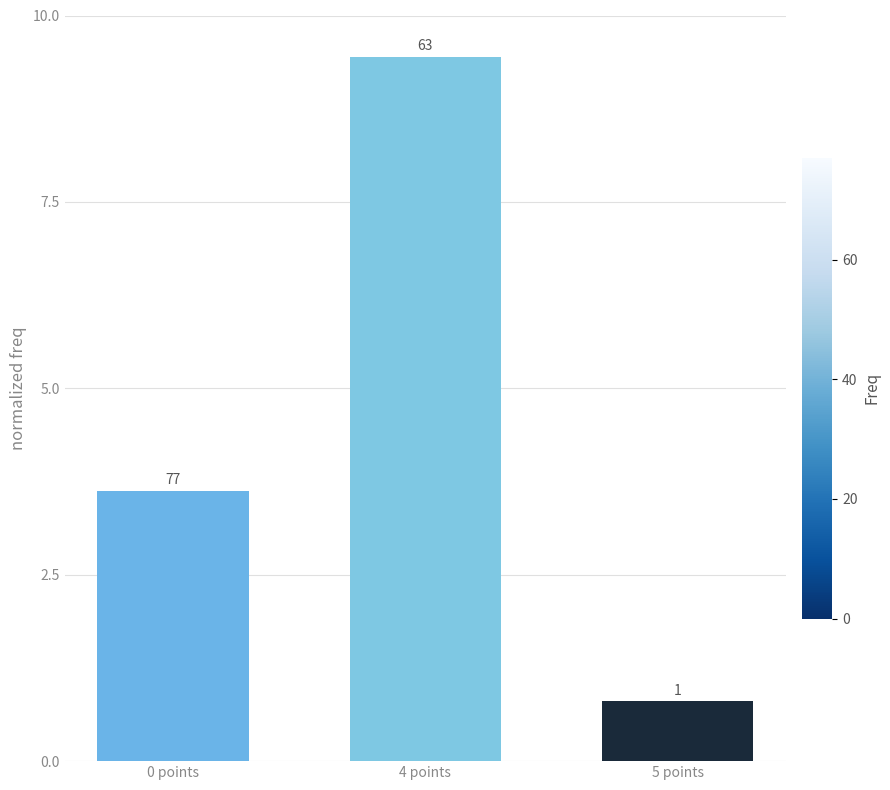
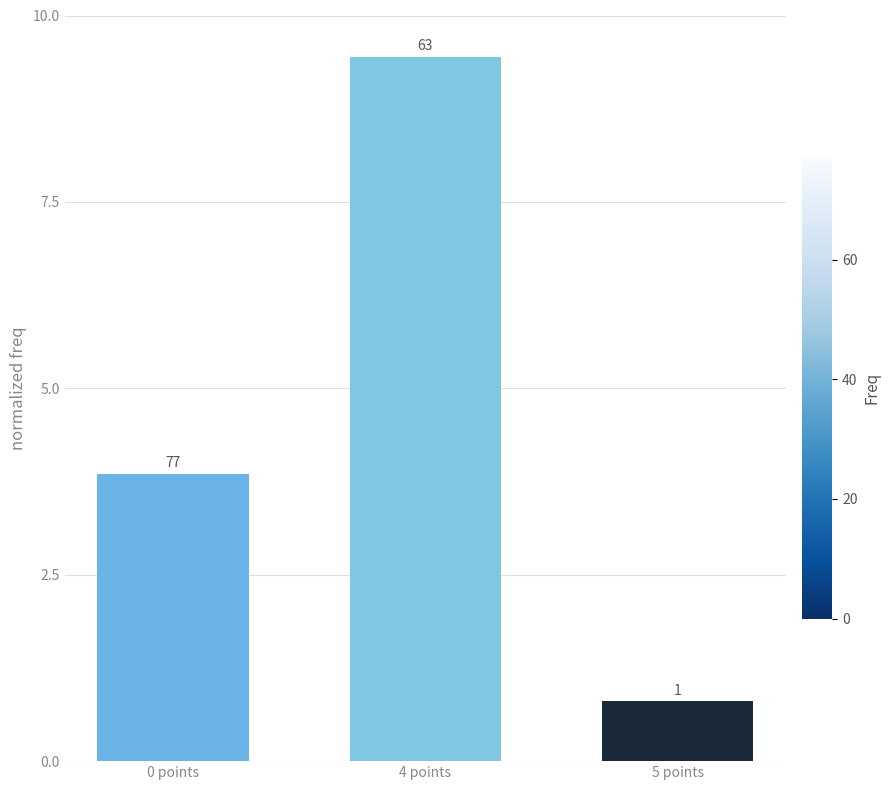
  {
-   "0 points": 3.6
+   "0 points": 3.9
  }
